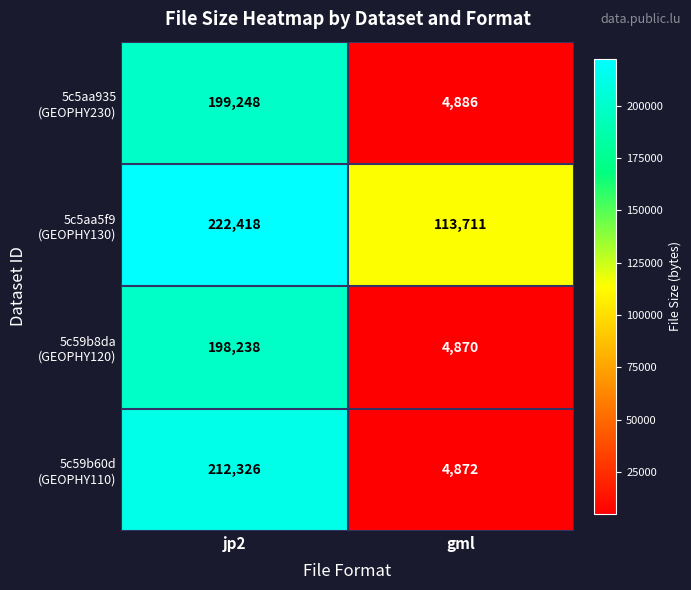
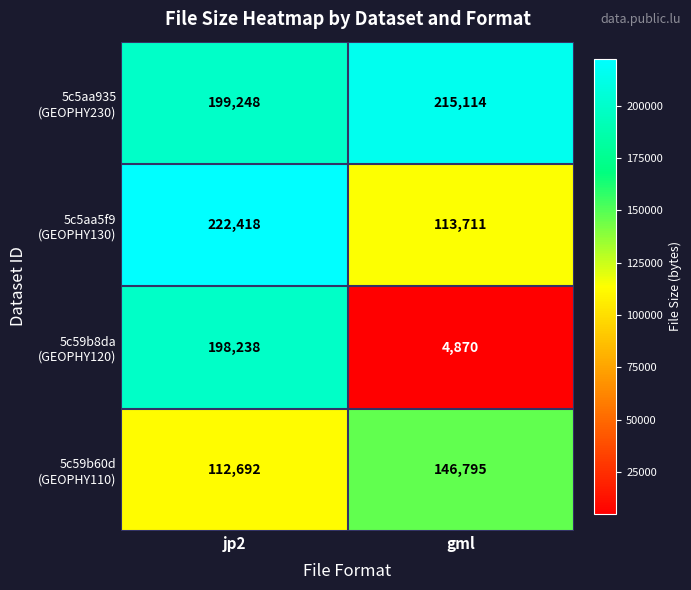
  {
    "5c5aa935 (GEOPHY230)": {
      "jp2": "199,248",
-     "gml": "4,886"
+     "gml": "215,114"
    },
    "5c5aa5f9 (GEOPHY130)": {
      "jp2": "222,418",
      "gml": "113,711"
    },
    "5c59b8da (GEOPHY120)": {
      "jp2": "198,238",
      "gml": "4,870"
    },
    "5c59b60d (GEOPHY110)": {
-     "jp2": "212,326",
-     "gml": "4,872"
+     "jp2": "112,692",
+     "gml": "146,795"
    }
  }
